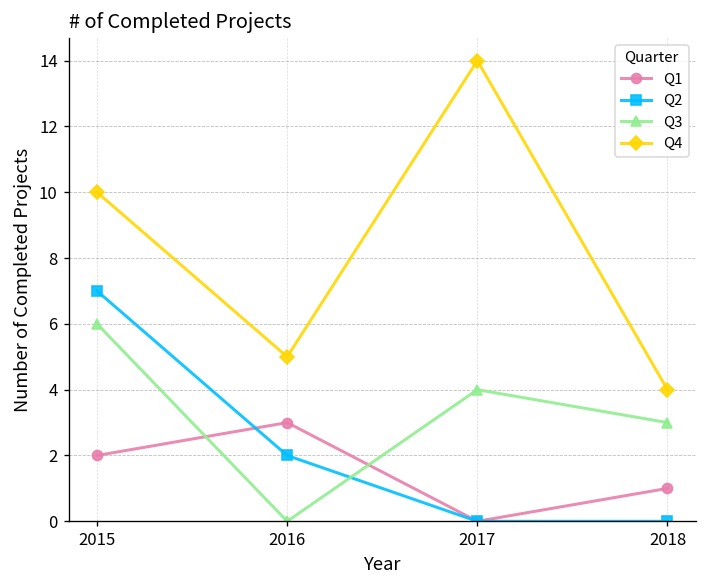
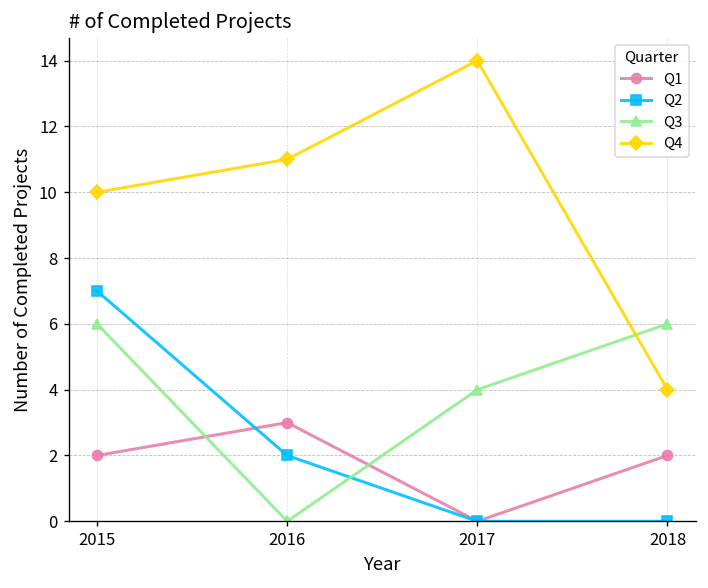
  {
    "Q1": {
      "2015": 2,
      "2016": 3,
-     "2018": 1
+     "2018": 2
    },
    "Q2": {
      "2015": 7,
      "2016": 2,
      "2018": 0
    },
    "Q3": {
      "2015": 6,
      "2016": 0,
      "2017": 4,
-     "2018": 3
+     "2018": 6
    },
    "Q4": {
      "2015": 10,
-     "2016": 5,
+     "2016": 11,
      "2017": 14,
      "2018": 4
    }
  }
